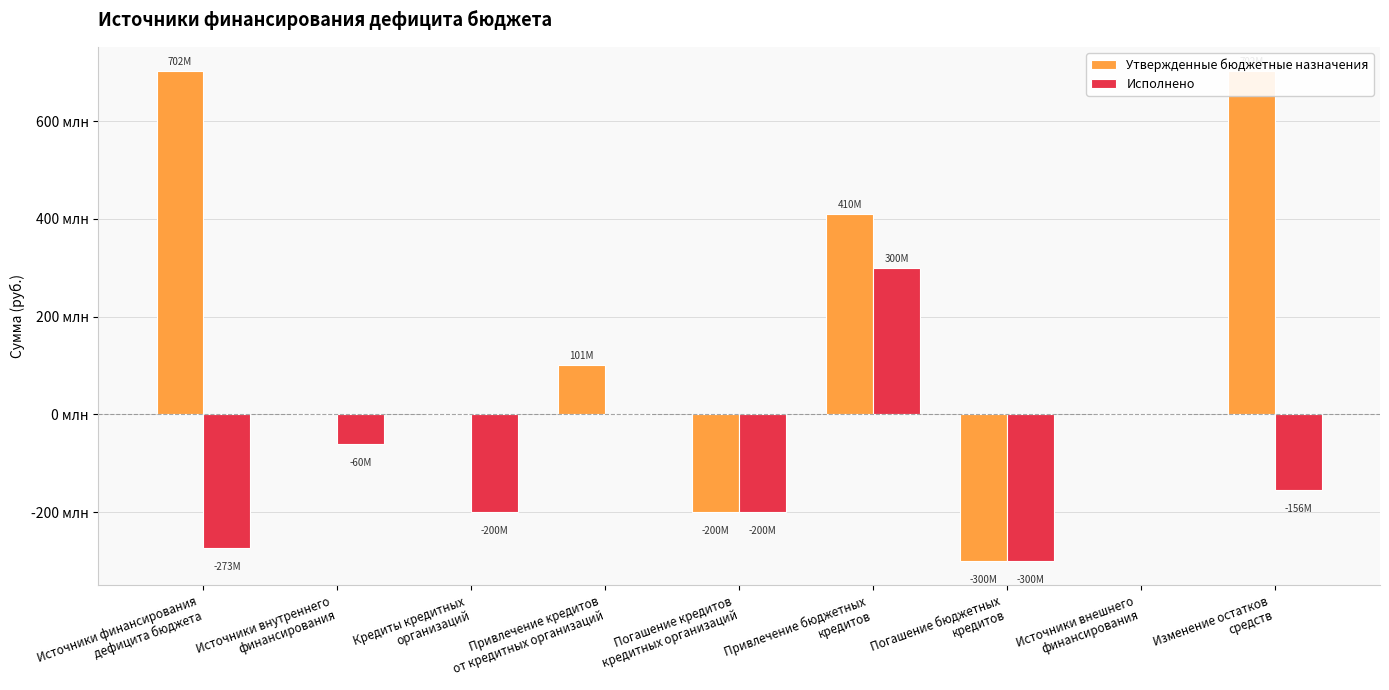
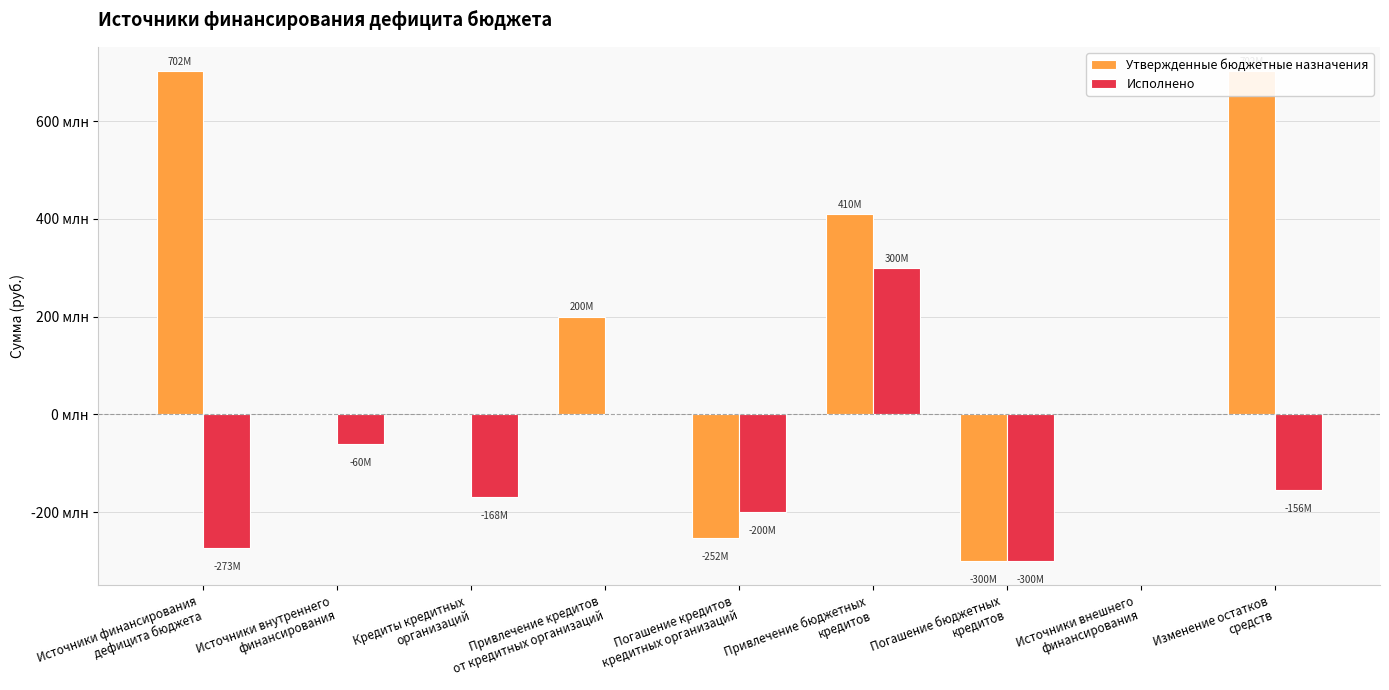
  {
    "Утвержденные бюджетные назначения": {
      "Источники финансирования дефицита бюджета": "702M",
-     "Привлечение кредитов от кредитных организаций": "101M",
-     "Погашение кредитов кредитных организаций": "-200M",
+     "Привлечение кредитов от кредитных организаций": "200M",
+     "Погашение кредитов кредитных организаций": "-252M",
      "Привлечение бюджетных кредитов": "410M",
      "Погашение бюджетных кредитов": "-300M"
    },
    "Исполнено": {
      "Источники финансирования дефицита бюджета": "-273M",
      "Источники внутреннего финансирования": "-60M",
-     "Кредиты кредитных организаций": "-200M",
+     "Кредиты кредитных организаций": "-168M",
      "Погашение кредитов кредитных организаций": "-200M",
      "Привлечение бюджетных кредитов": "300M",
      "Погашение бюджетных кредитов": "-300M",
      "Изменение остатков средств": "-156M"
    }
  }
